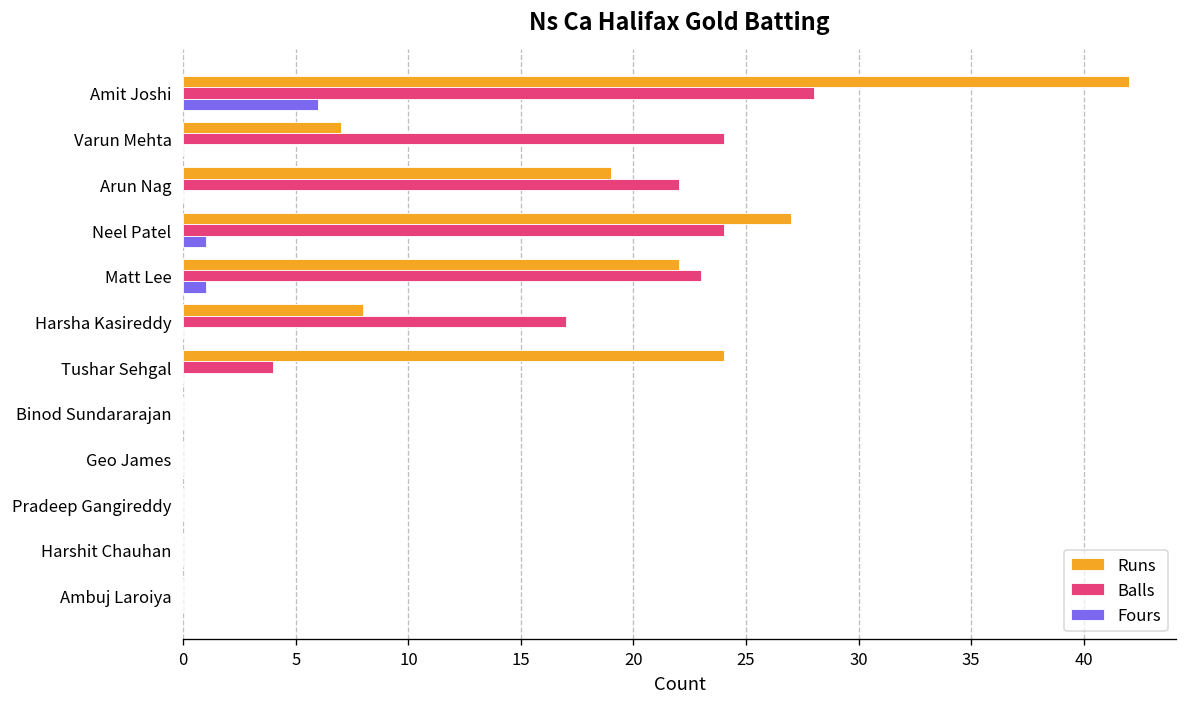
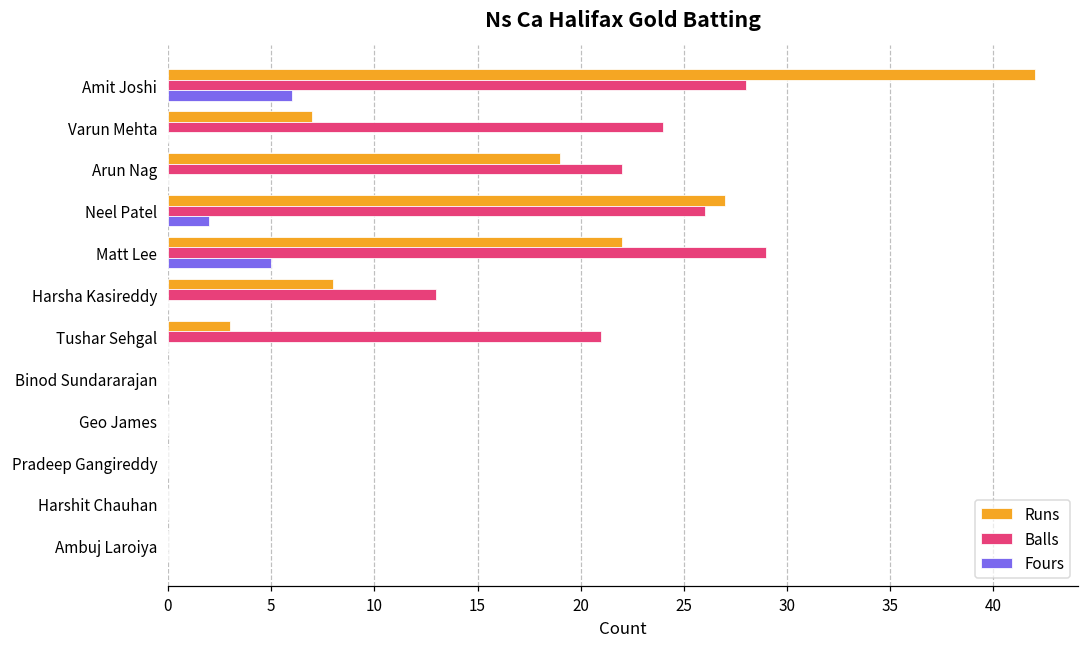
  {
    "Runs": {
      "Amit Joshi": 42,
      "Varun Mehta": 7,
      "Arun Nag": 19,
      "Neel Patel": 27,
      "Matt Lee": 22,
      "Harsha Kasireddy": 8,
-     "Tushar Sehgal": 24,
+     "Tushar Sehgal": 3,
      "Binod Sundararajan": 0,
      "Geo James": 0,
      "Pradeep Gangireddy": 0,
      "Harshit Chauhan": 0,
      "Ambuj Laroiya": 0
    },
    "Balls": {
      "Amit Joshi": 28,
      "Varun Mehta": 24,
      "Arun Nag": 22,
-     "Neel Patel": 24,
-     "Matt Lee": 23,
-     "Harsha Kasireddy": 17,
-     "Tushar Sehgal": 4,
+     "Neel Patel": 26,
+     "Matt Lee": 29,
+     "Harsha Kasireddy": 13,
+     "Tushar Sehgal": 21,
      "Binod Sundararajan": 0,
      "Geo James": 0,
      "Pradeep Gangireddy": 0,
      "Harshit Chauhan": 0,
      "Ambuj Laroiya": 0
    },
    "Fours": {
      "Amit Joshi": 6,
      "Varun Mehta": 0,
      "Arun Nag": 0,
-     "Neel Patel": 1,
-     "Matt Lee": 1,
+     "Neel Patel": 2,
+     "Matt Lee": 5,
      "Harsha Kasireddy": 0,
      "Tushar Sehgal": 0,
      "Binod Sundararajan": 0,
      "Geo James": 0,
      "Pradeep Gangireddy": 0,
      "Harshit Chauhan": 0,
      "Ambuj Laroiya": 0
    }
  }
